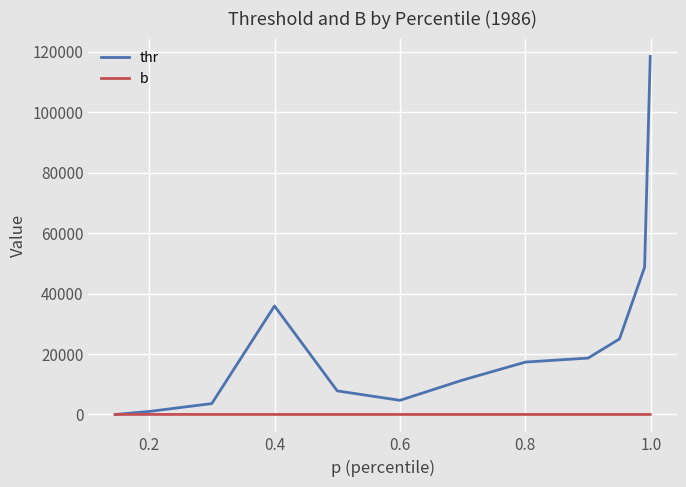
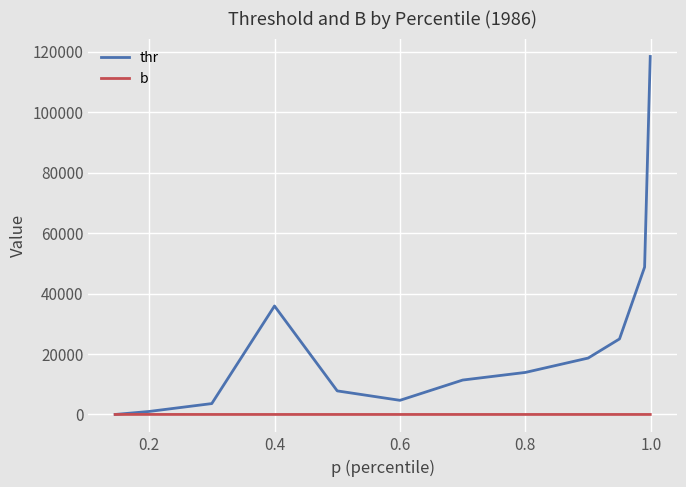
  {
    "thr": {
      "0.2": 1000,
      "0.4": 36000,
      "0.6": 5000,
-     "0.8": 17000
+     "0.8": 14000
    },
    "b": {
      "0.2": 0,
      "0.4": 0,
      "0.6": 0,
      "0.8": 0
    }
  }
